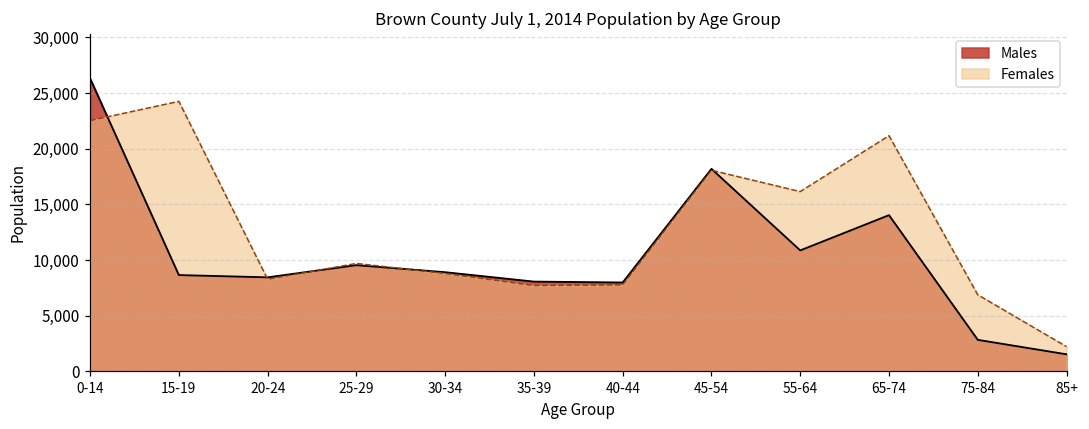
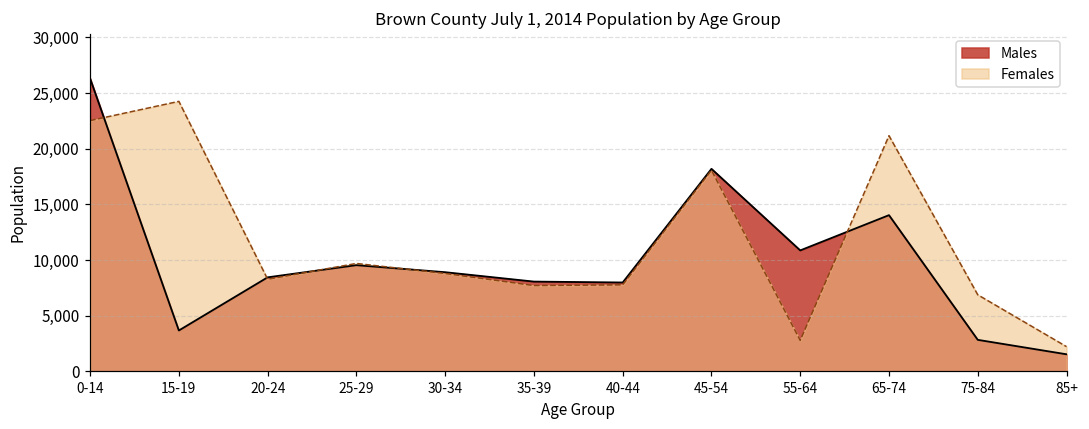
  {
    "Males": {
      "0-14": "26,300",
-     "15-19": "8,700",
+     "15-19": "3,700",
      "35-39": "8,100",
      "55-64": "10,900",
      "65-74": "14,000",
      "75-84": "2,800",
      "85+": "1,500"
    },
    "Females": {
      "0-14": "22,500",
      "15-19": "24,300",
      "35-39": "7,700",
-     "55-64": "16,200",
+     "55-64": "2,800",
      "65-74": "21,200",
      "75-84": "6,900",
      "85+": "2,200"
    }
  }
